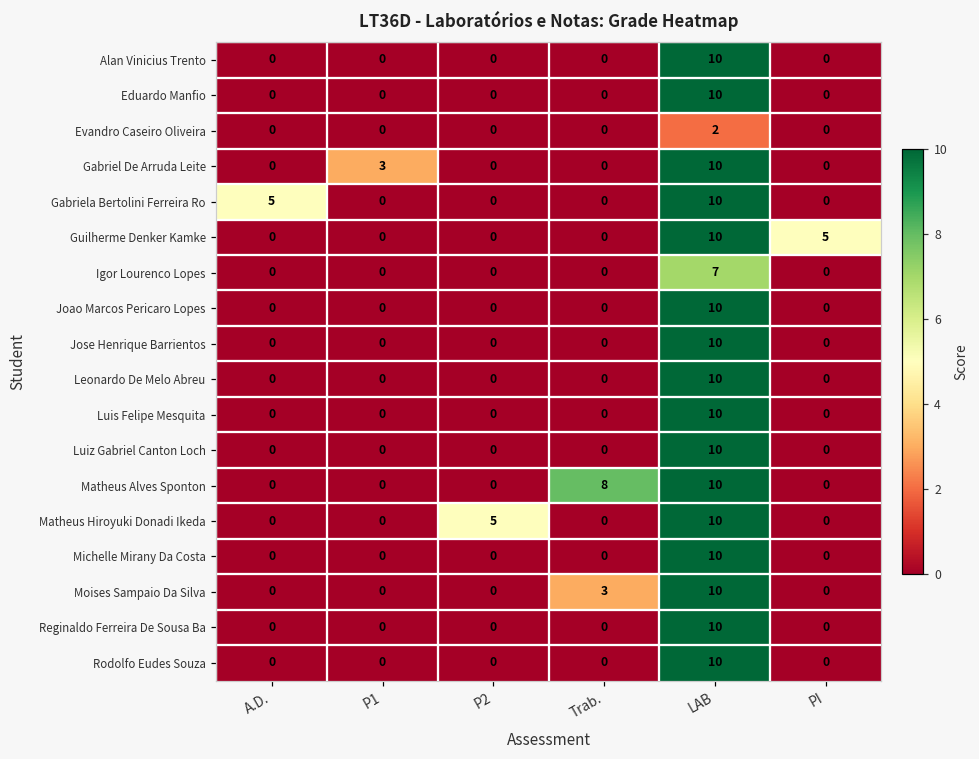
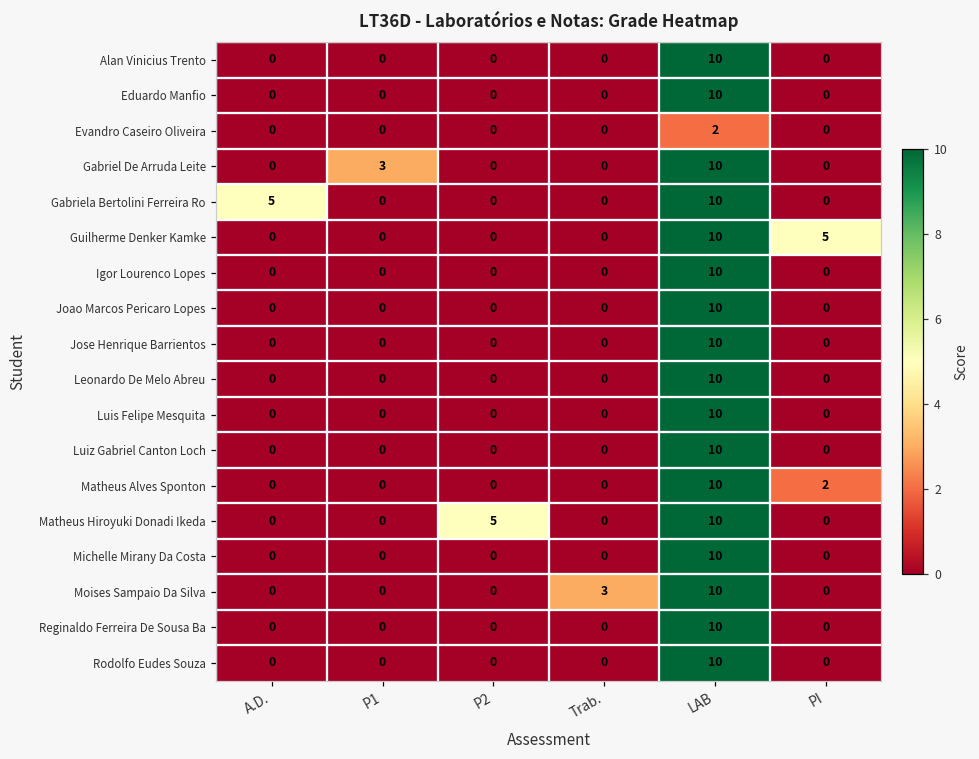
  {
    "Alan Vinicius Trento": {
      "A.D.": 0,
      "P1": 0,
      "P2": 0,
      "Trab.": 0,
      "LAB": 10,
      "PI": 0
    },
    "Eduardo Manfio": {
      "A.D.": 0,
      "P1": 0,
      "P2": 0,
      "Trab.": 0,
      "LAB": 10,
      "PI": 0
    },
    "Evandro Caseiro Oliveira": {
      "A.D.": 0,
      "P1": 0,
      "P2": 0,
      "Trab.": 0,
      "LAB": 2,
      "PI": 0
    },
    "Gabriel De Arruda Leite": {
      "A.D.": 0,
      "P1": 3,
      "P2": 0,
      "Trab.": 0,
      "LAB": 10,
      "PI": 0
    },
    "Gabriela Bertolini Ferreira Ro": {
      "A.D.": 5,
      "P1": 0,
      "P2": 0,
      "Trab.": 0,
      "LAB": 10,
      "PI": 0
    },
    "Guilherme Denker Kamke": {
      "A.D.": 0,
      "P1": 0,
      "P2": 0,
      "Trab.": 0,
      "LAB": 10,
      "PI": 5
    },
    "Igor Lourenco Lopes": {
      "A.D.": 0,
      "P1": 0,
      "P2": 0,
      "Trab.": 0,
-     "LAB": 7,
+     "LAB": 10,
      "PI": 0
    },
    "Joao Marcos Pericaro Lopes": {
      "A.D.": 0,
      "P1": 0,
      "P2": 0,
      "Trab.": 0,
      "LAB": 10,
      "PI": 0
    },
    "Jose Henrique Barrientos": {
      "A.D.": 0,
      "P1": 0,
      "P2": 0,
      "Trab.": 0,
      "LAB": 10,
      "PI": 0
    },
    "Leonardo De Melo Abreu": {
      "A.D.": 0,
      "P1": 0,
      "P2": 0,
      "Trab.": 0,
      "LAB": 10,
      "PI": 0
    },
    "Luis Felipe Mesquita": {
      "A.D.": 0,
      "P1": 0,
      "P2": 0,
      "Trab.": 0,
      "LAB": 10,
      "PI": 0
    },
    "Luiz Gabriel Canton Loch": {
      "A.D.": 0,
      "P1": 0,
      "P2": 0,
      "Trab.": 0,
      "LAB": 10,
      "PI": 0
    },
    "Matheus Alves Sponton": {
      "A.D.": 0,
      "P1": 0,
      "P2": 0,
-     "Trab.": 8,
+     "Trab.": 0,
      "LAB": 10,
-     "PI": 0
+     "PI": 2
    },
    "Matheus Hiroyuki Donadi Ikeda": {
      "A.D.": 0,
      "P1": 0,
      "P2": 5,
      "Trab.": 0,
      "LAB": 10,
      "PI": 0
    },
    "Michelle Mirany Da Costa": {
      "A.D.": 0,
      "P1": 0,
      "P2": 0,
      "Trab.": 0,
      "LAB": 10,
      "PI": 0
    },
    "Moises Sampaio Da Silva": {
      "A.D.": 0,
      "P1": 0,
      "P2": 0,
      "Trab.": 3,
      "LAB": 10,
      "PI": 0
    },
    "Reginaldo Ferreira De Sousa Ba": {
      "A.D.": 0,
      "P1": 0,
      "P2": 0,
      "Trab.": 0,
      "LAB": 10,
      "PI": 0
    },
    "Rodolfo Eudes Souza": {
      "A.D.": 0,
      "P1": 0,
      "P2": 0,
      "Trab.": 0,
      "LAB": 10,
      "PI": 0
    }
  }
